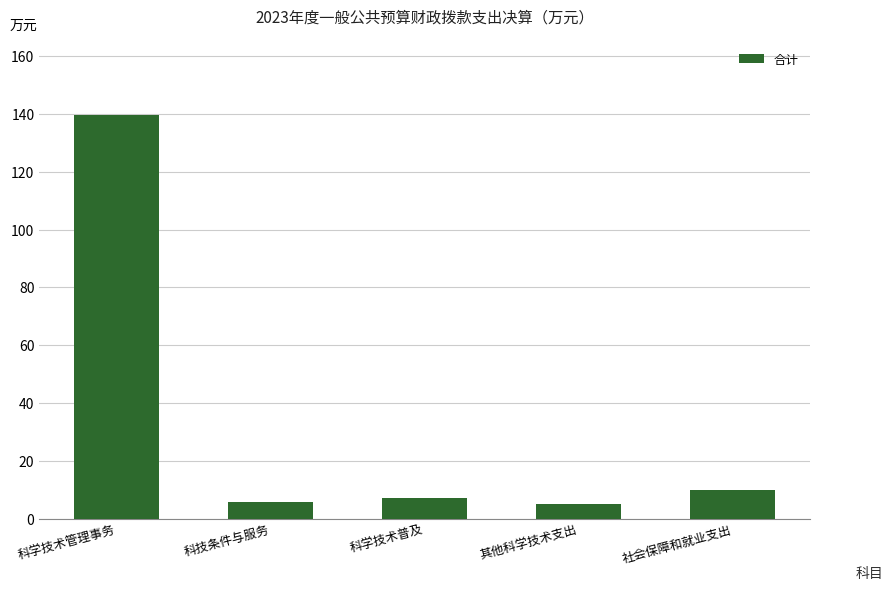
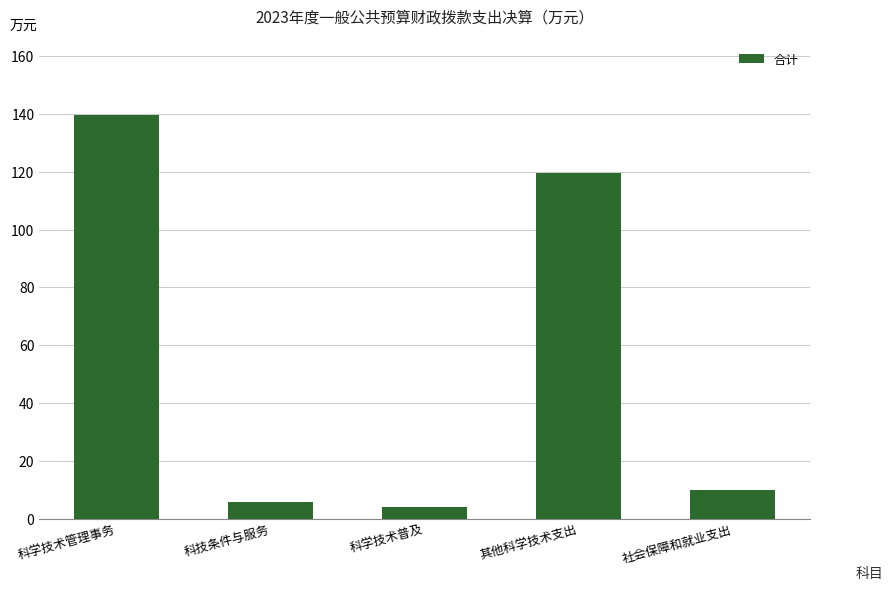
  {
    "科学技术管理事务": 140,
    "科技条件与服务": 6,
-   "科学技术普及": 7,
-   "其他科学技术支出": 5,
+   "科学技术普及": 4,
+   "其他科学技术支出": 119,
    "社会保障和就业支出": 10
  }
